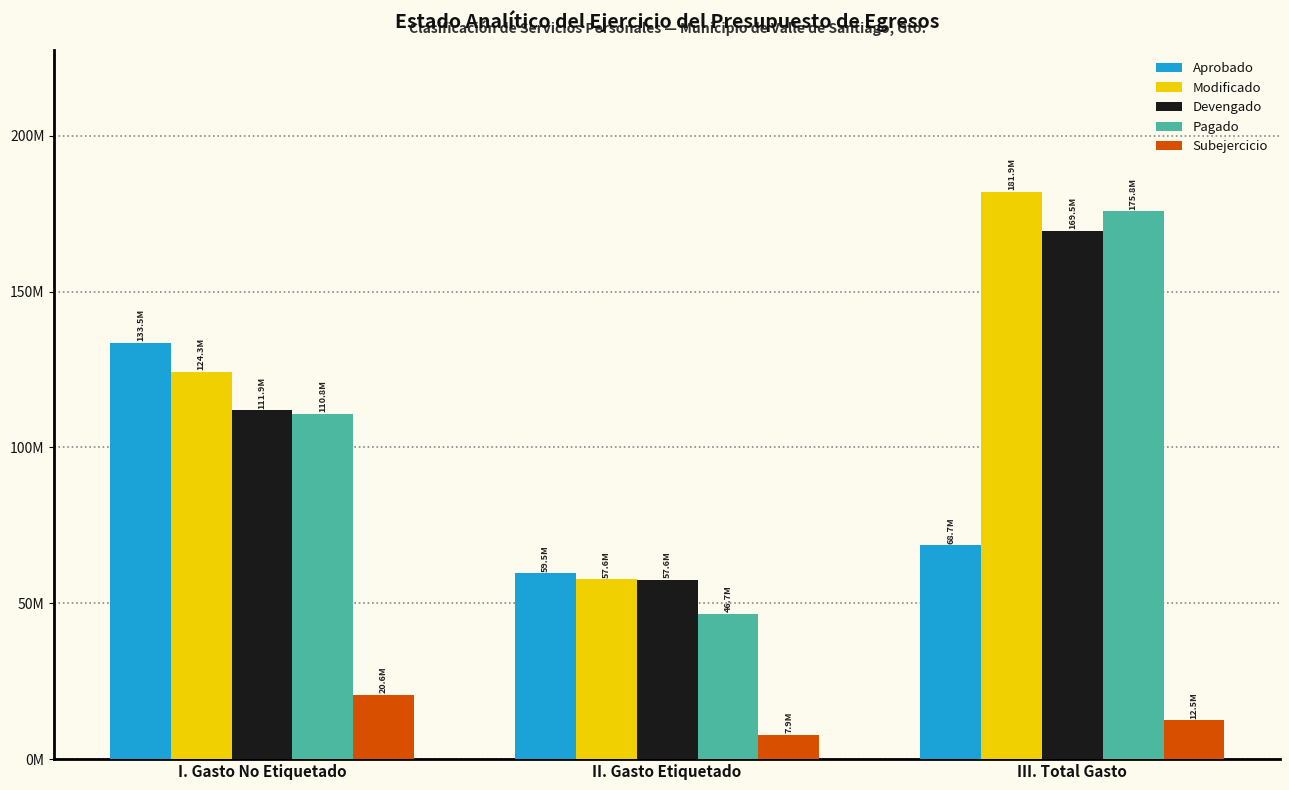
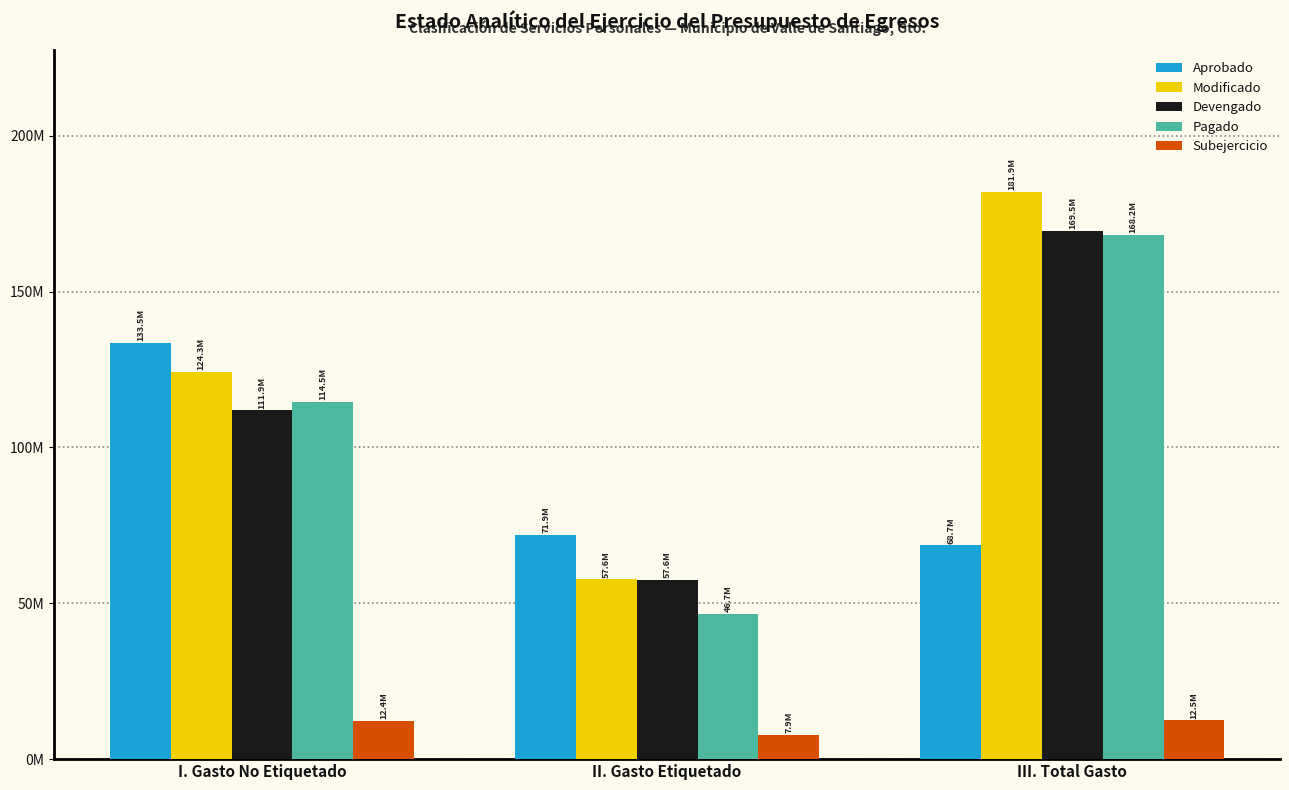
  {
    "Aprobado": {
      "I. Gasto No Etiquetado": "133.5M",
-     "II. Gasto Etiquetado": "59.5M",
+     "II. Gasto Etiquetado": "71.9M",
      "III. Total Gasto": "68.7M"
    },
    "Modificado": {
      "I. Gasto No Etiquetado": "124.3M",
      "II. Gasto Etiquetado": "57.6M",
      "III. Total Gasto": "181.9M"
    },
    "Devengado": {
      "I. Gasto No Etiquetado": "111.9M",
      "II. Gasto Etiquetado": "57.6M",
      "III. Total Gasto": "169.5M"
    },
    "Pagado": {
-     "I. Gasto No Etiquetado": "110.8M",
+     "I. Gasto No Etiquetado": "114.5M",
      "II. Gasto Etiquetado": "46.7M",
-     "III. Total Gasto": "175.8M"
+     "III. Total Gasto": "168.2M"
    },
    "Subejercicio": {
-     "I. Gasto No Etiquetado": "20.6M",
+     "I. Gasto No Etiquetado": "12.4M",
      "II. Gasto Etiquetado": "7.9M",
      "III. Total Gasto": "12.5M"
    }
  }
